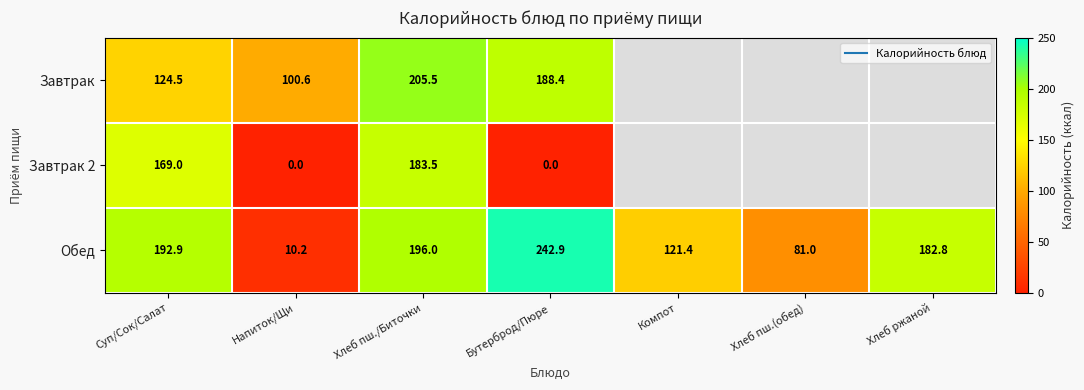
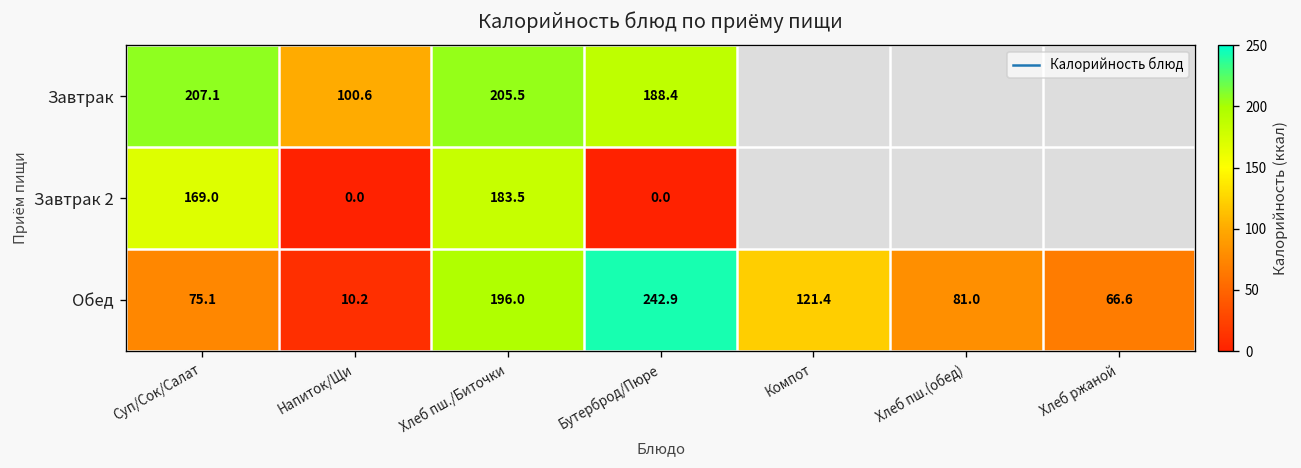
  {
    "Завтрак": {
-     "Суп/Сок/Салат": 124.5,
+     "Суп/Сок/Салат": 207.1,
      "Напиток/Щи": 100.6,
      "Хлеб пш./Биточки": 205.5,
      "Бутерброд/Пюре": 188.4
    },
    "Завтрак 2": {
      "Суп/Сок/Салат": 169.0,
      "Напиток/Щи": 0.0,
      "Хлеб пш./Биточки": 183.5,
      "Бутерброд/Пюре": 0.0
    },
    "Обед": {
-     "Суп/Сок/Салат": 192.9,
+     "Суп/Сок/Салат": 75.1,
      "Напиток/Щи": 10.2,
      "Хлеб пш./Биточки": 196.0,
      "Бутерброд/Пюре": 242.9,
      "Компот": 121.4,
      "Хлеб пш.(обед)": 81.0,
-     "Хлеб ржаной": 182.8
+     "Хлеб ржаной": 66.6
    }
  }
